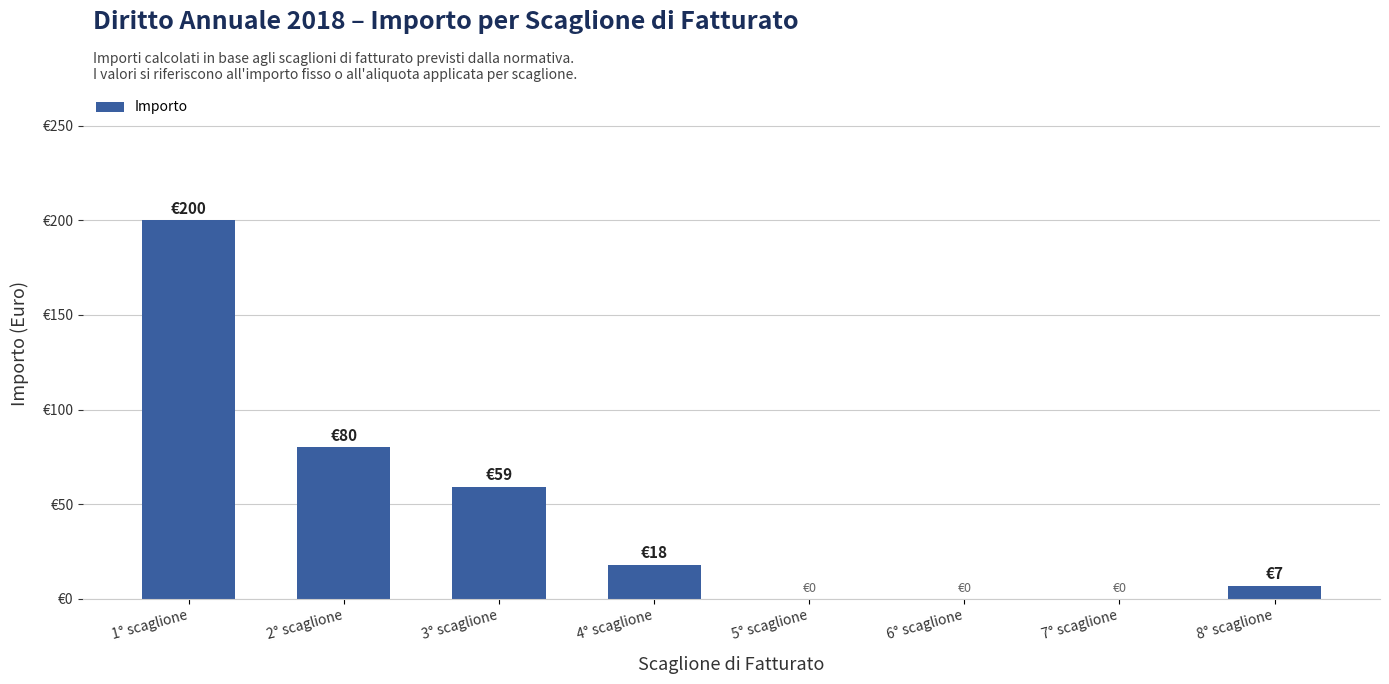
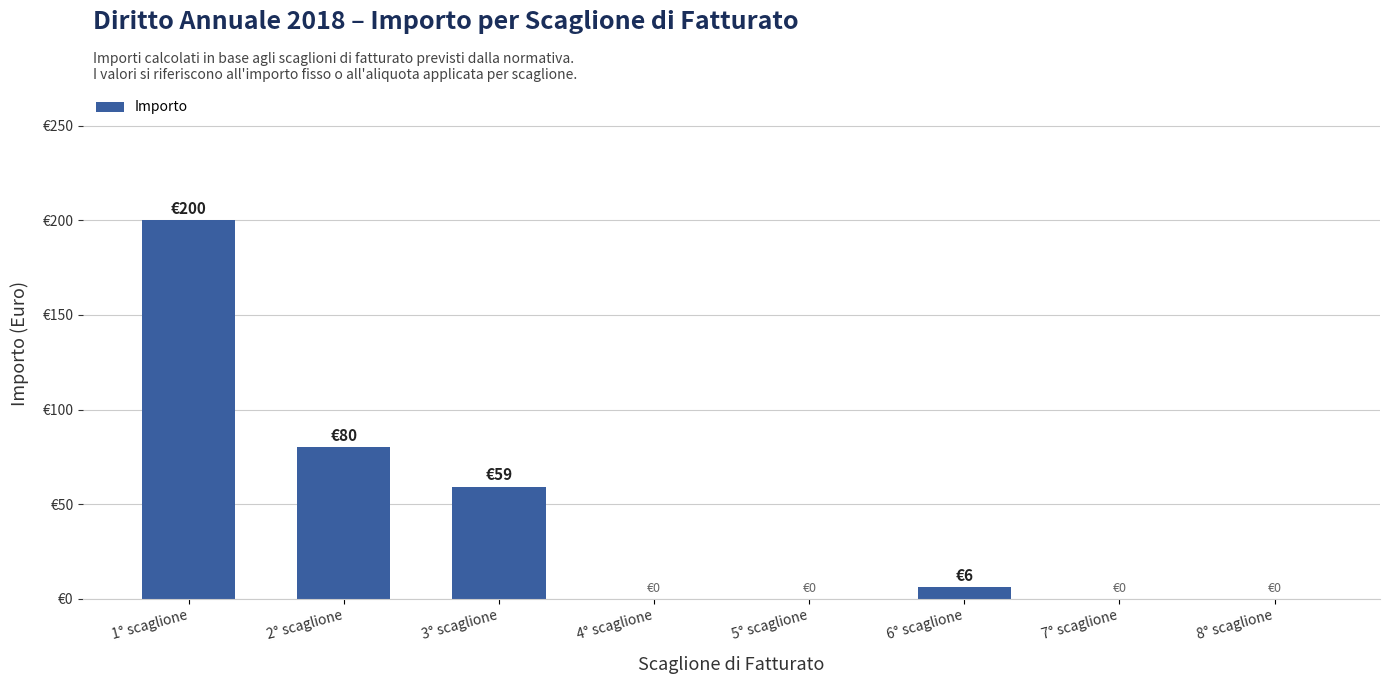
  {
    "1° scaglione": "€200",
    "2° scaglione": "€80",
    "3° scaglione": "€59",
-   "4° scaglione": "€18",
+   "4° scaglione": "€0",
    "5° scaglione": "€0",
-   "6° scaglione": "€0",
+   "6° scaglione": "€6",
    "7° scaglione": "€0",
-   "8° scaglione": "€7"
+   "8° scaglione": "€0"
  }
